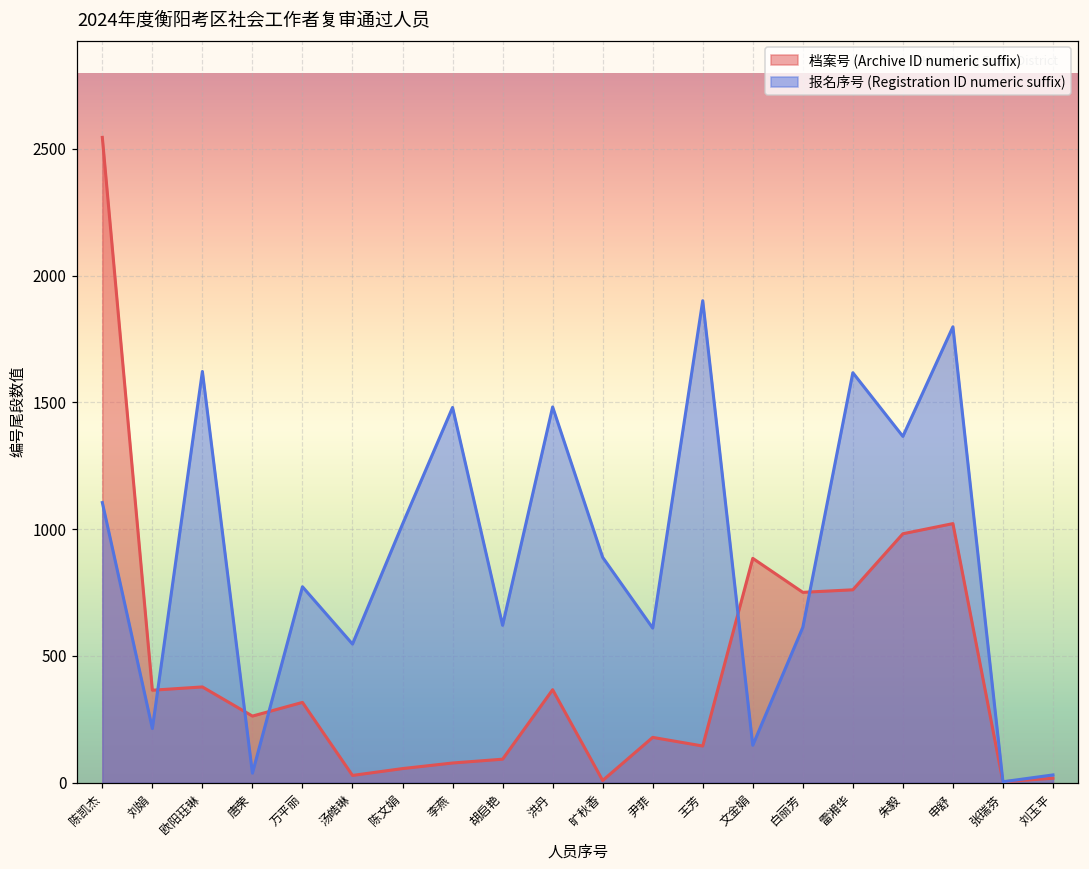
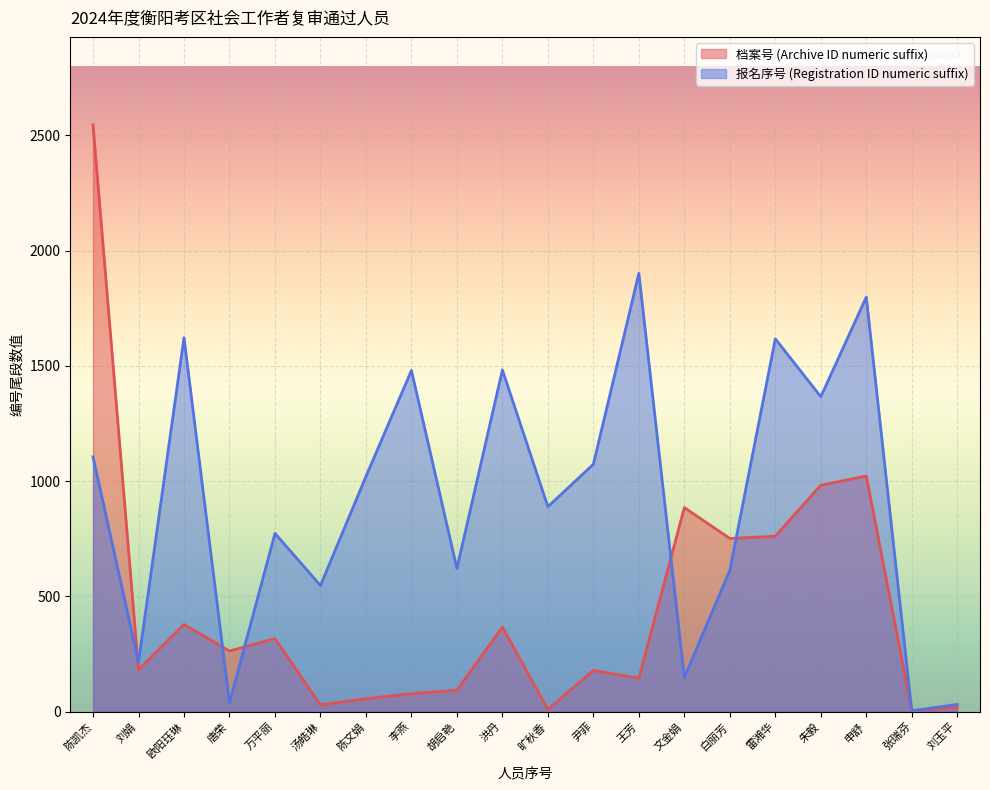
  {
    "档案号 (Archive ID numeric suffix)": {
      "陈凯杰": 2550,
-     "刘娟": 370,
+     "刘娟": 180,
      "欧阳珏琳": 380,
      "唐荣": 260,
      "万平丽": 320,
      "汤皓琳": 30,
      "陈文娟": 60,
      "李燕": 80,
      "胡启艳": 90,
      "洪丹": 370,
      "旷秋香": 10,
      "尹菲": 180,
      "王芳": 150,
      "文金娟": 890,
      "白丽芳": 750,
      "雷湘华": 760,
      "朱毅": 980,
      "申舒": 1020,
      "刘玉平": 20
    },
    "报名序号 (Registration ID numeric suffix)": {
      "陈凯杰": 1110,
      "刘娟": 210,
      "欧阳珏琳": 1620,
      "唐荣": 40,
      "万平丽": 770,
      "汤皓琳": 550,
      "陈文娟": 1020,
      "李燕": 1480,
      "胡启艳": 620,
      "洪丹": 1480,
      "旷秋香": 890,
-     "尹菲": 610,
+     "尹菲": 1070,
      "王芳": 1900,
      "文金娟": 150,
      "白丽芳": 610,
      "雷湘华": 1620,
      "朱毅": 1370,
      "申舒": 1800,
      "刘玉平": 30
    }
  }
